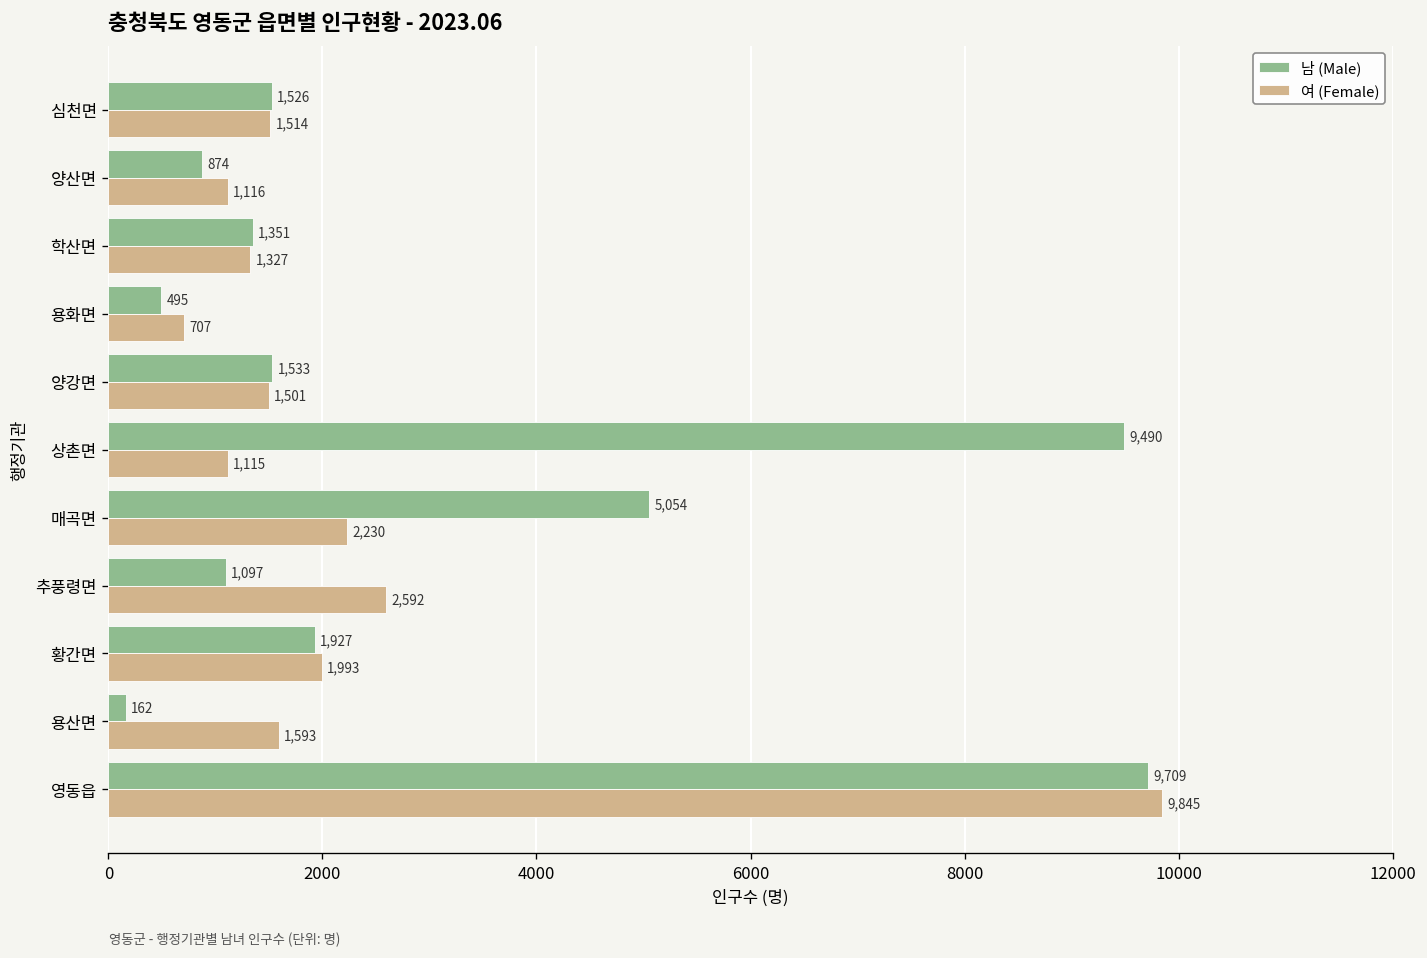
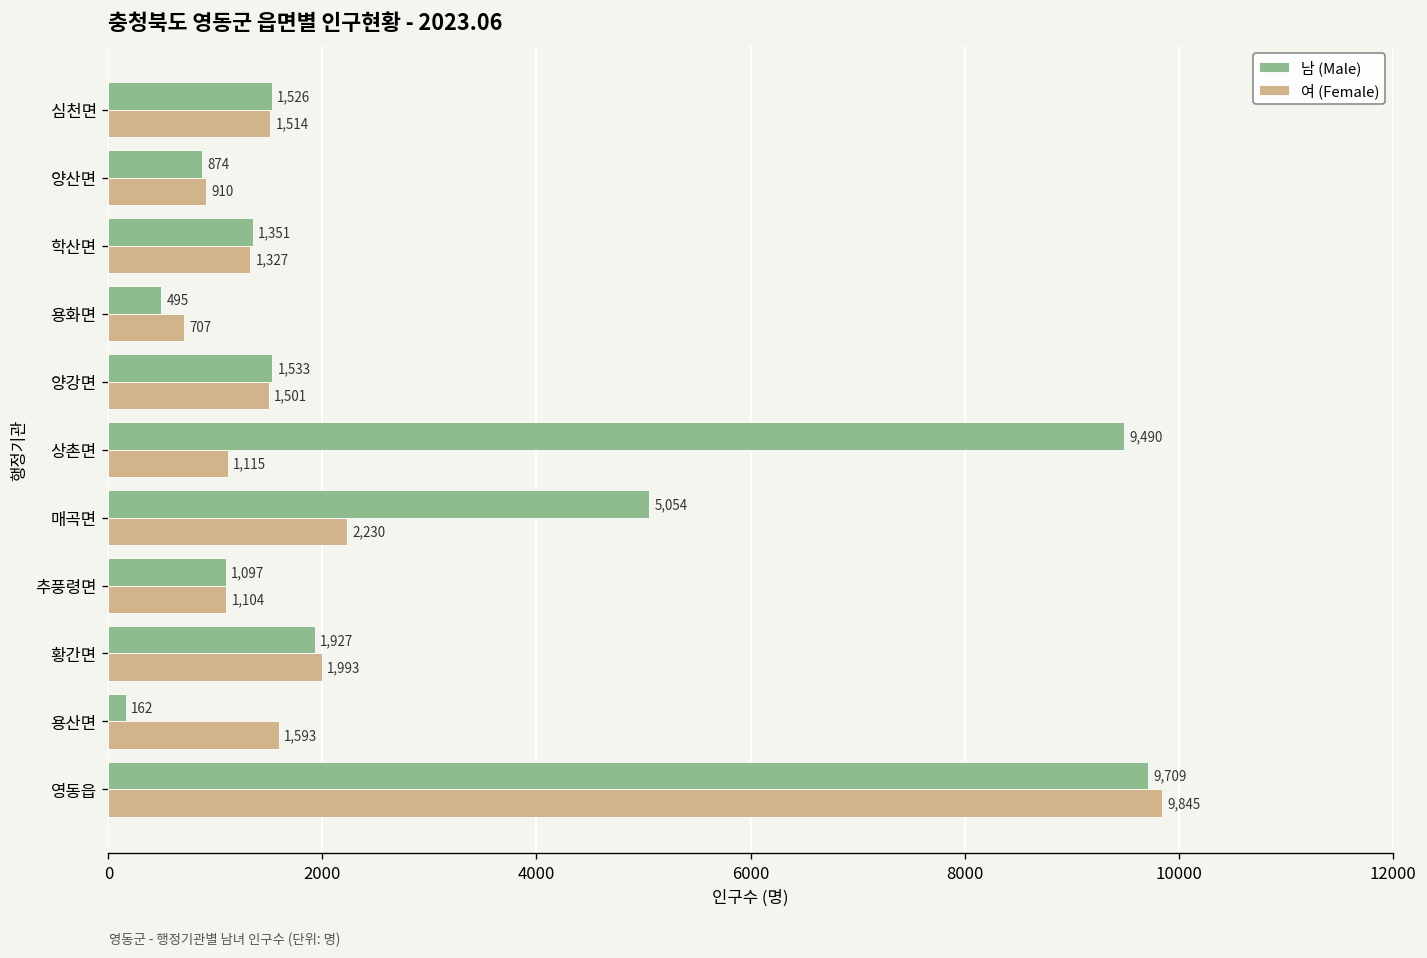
  {
    "남 (Male)": {
      "심천면": "1,526",
      "양산면": "874",
      "학산면": "1,351",
      "용화면": "495",
      "양강면": "1,533",
      "상촌면": "9,490",
      "매곡면": "5,054",
      "추풍령면": "1,097",
      "황간면": "1,927",
      "용산면": "162",
      "영동읍": "9,709"
    },
    "여 (Female)": {
      "심천면": "1,514",
-     "양산면": "1,116",
+     "양산면": "910",
      "학산면": "1,327",
      "용화면": "707",
      "양강면": "1,501",
      "상촌면": "1,115",
      "매곡면": "2,230",
-     "추풍령면": "2,592",
+     "추풍령면": "1,104",
      "황간면": "1,993",
      "용산면": "1,593",
      "영동읍": "9,845"
    }
  }
